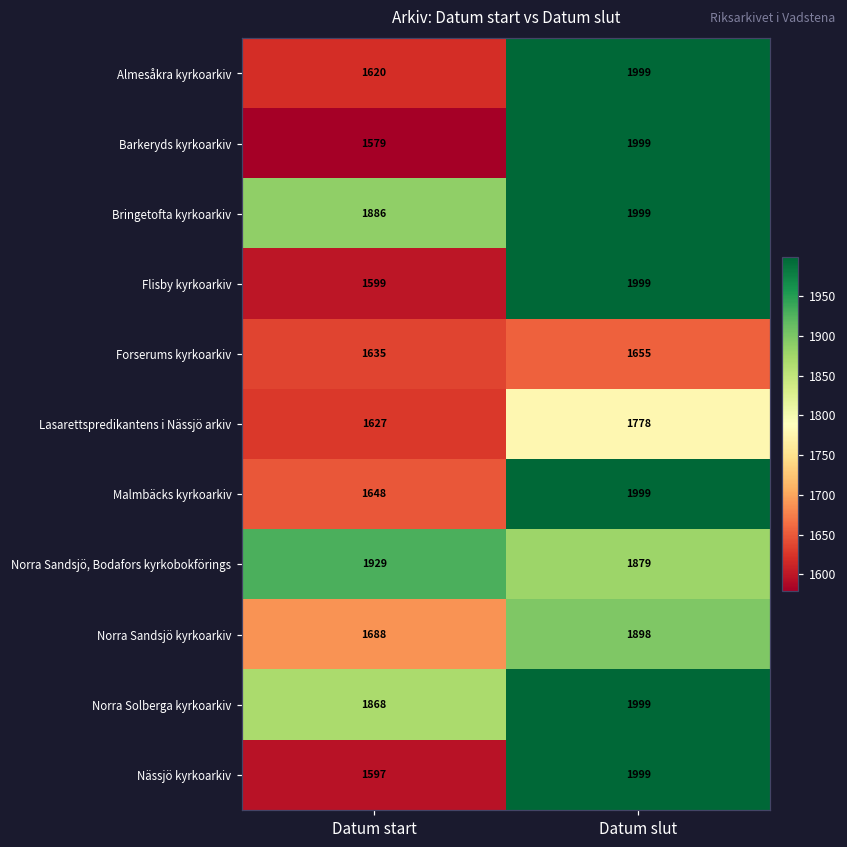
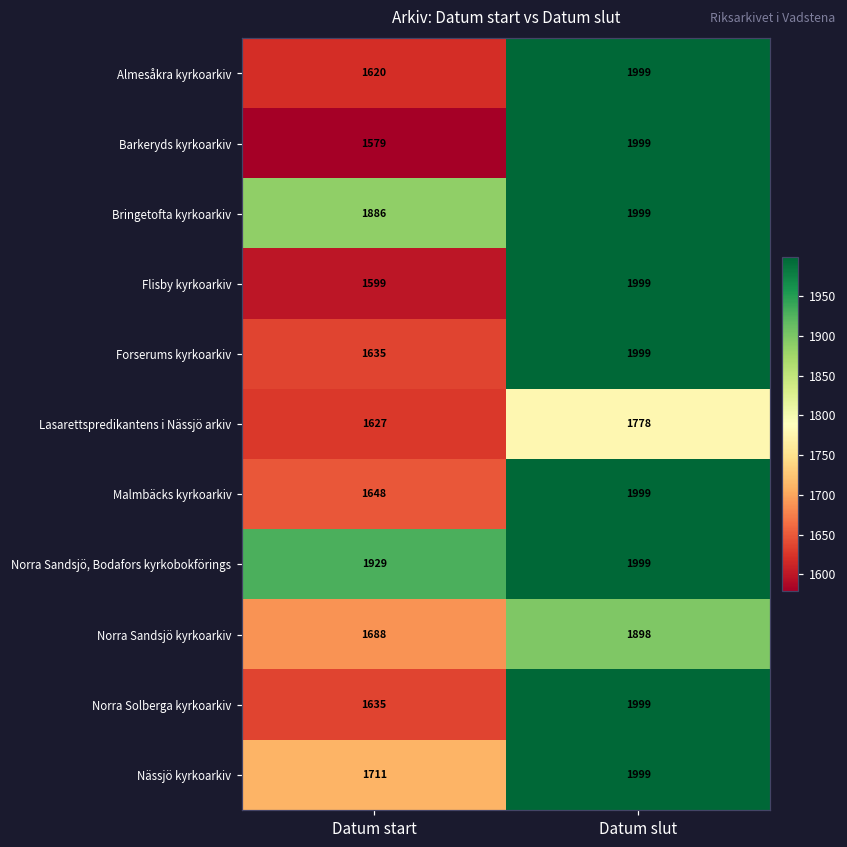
  {
    "Almesåkra kyrkoarkiv": {
      "Datum start": 1620,
      "Datum slut": 1999
    },
    "Barkeryds kyrkoarkiv": {
      "Datum start": 1579,
      "Datum slut": 1999
    },
    "Bringetofta kyrkoarkiv": {
      "Datum start": 1886,
      "Datum slut": 1999
    },
    "Flisby kyrkoarkiv": {
      "Datum start": 1599,
      "Datum slut": 1999
    },
    "Forserums kyrkoarkiv": {
      "Datum start": 1635,
-     "Datum slut": 1655
+     "Datum slut": 1999
    },
    "Lasarettspredikantens i Nässjö arkiv": {
      "Datum start": 1627,
      "Datum slut": 1778
    },
    "Malmbäcks kyrkoarkiv": {
      "Datum start": 1648,
      "Datum slut": 1999
    },
    "Norra Sandsjö, Bodafors kyrkobokförings": {
      "Datum start": 1929,
-     "Datum slut": 1879
+     "Datum slut": 1999
    },
    "Norra Sandsjö kyrkoarkiv": {
      "Datum start": 1688,
      "Datum slut": 1898
    },
    "Norra Solberga kyrkoarkiv": {
-     "Datum start": 1868,
+     "Datum start": 1635,
      "Datum slut": 1999
    },
    "Nässjö kyrkoarkiv": {
-     "Datum start": 1597,
+     "Datum start": 1711,
      "Datum slut": 1999
    }
  }
